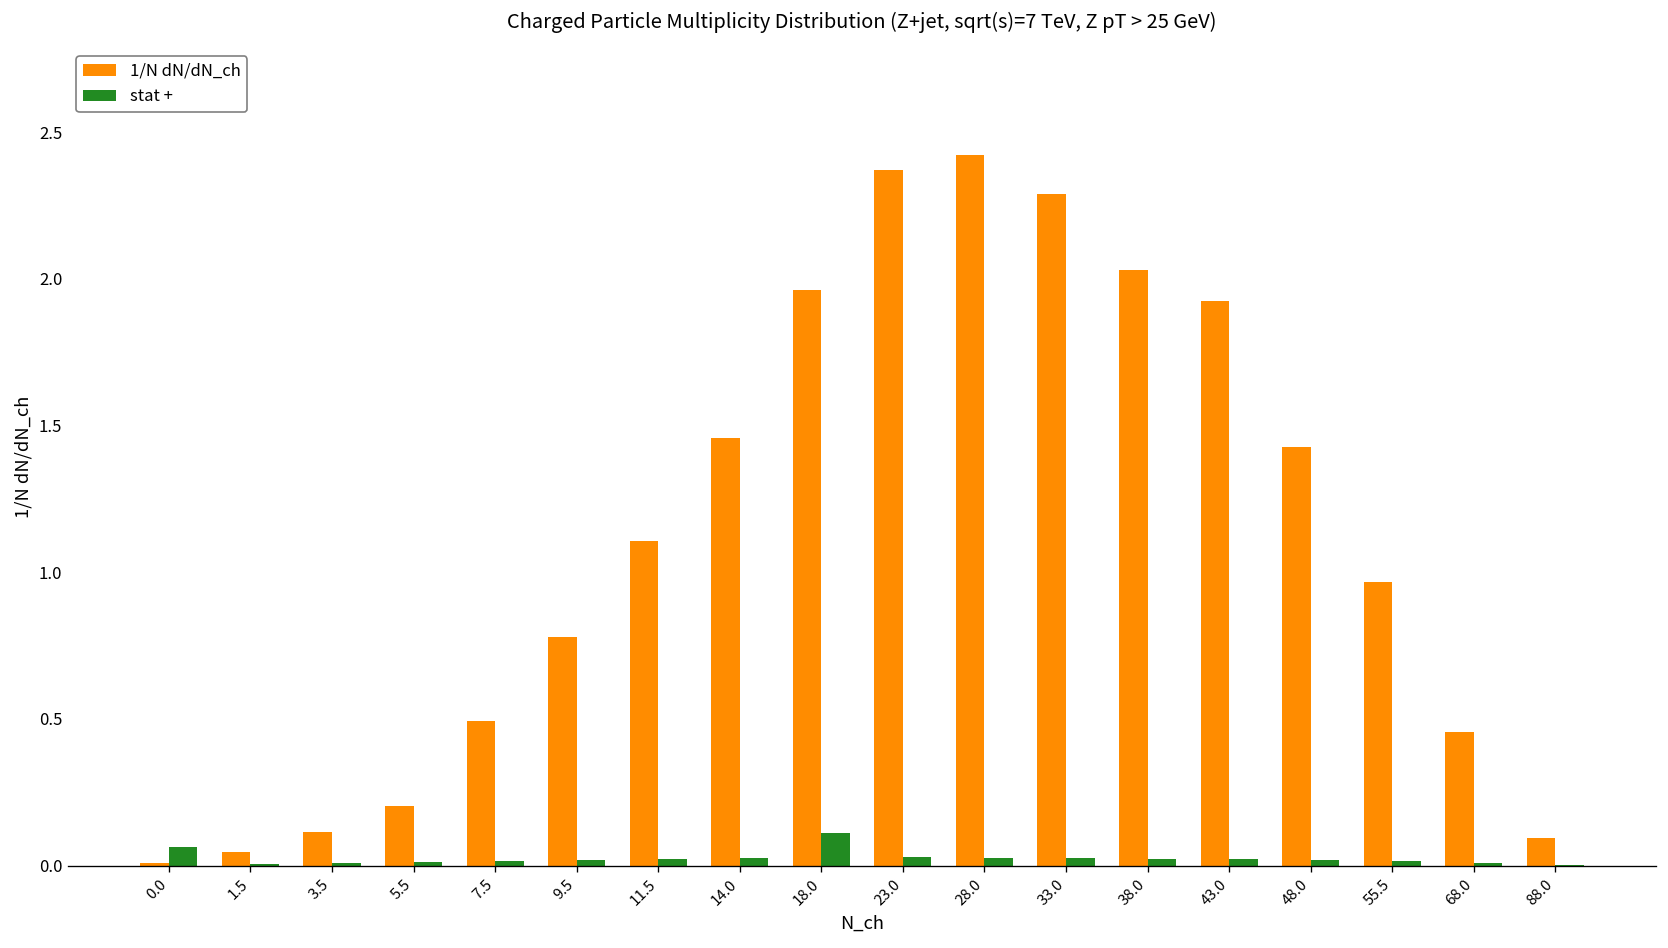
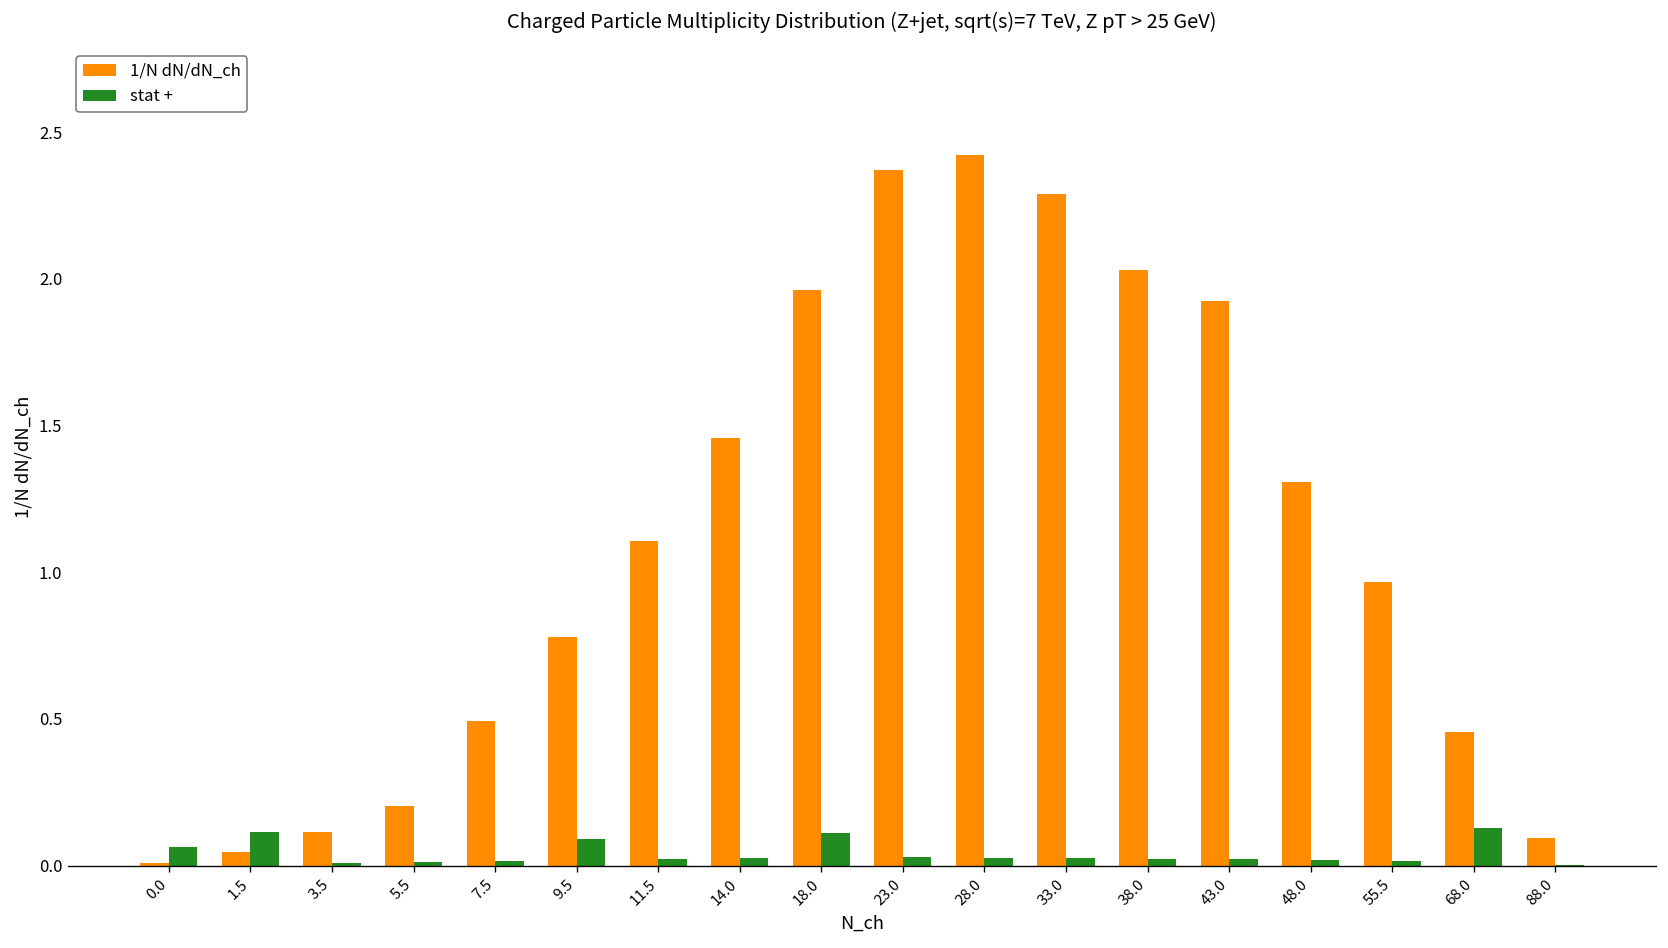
  {
    "1/N dN/dN_ch": {
      "1.5": 0.05,
      "3.5": 0.12,
      "5.5": 0.20,
      "7.5": 0.49,
      "9.5": 0.78,
      "11.5": 1.11,
      "14.0": 1.46,
      "18.0": 1.96,
      "23.0": 2.37,
      "28.0": 2.42,
      "33.0": 2.29,
      "38.0": 2.03,
      "43.0": 1.93,
-     "48.0": 1.43,
+     "48.0": 1.31,
      "55.5": 0.97,
      "68.0": 0.45,
      "88.0": 0.10
    },
    "stat +": {
      "0.0": 0.06,
-     "1.5": 0.01,
+     "1.5": 0.12,
      "5.5": 0.01,
      "7.5": 0.02,
-     "9.5": 0.02,
+     "9.5": 0.09,
      "11.5": 0.02,
      "14.0": 0.03,
      "18.0": 0.11,
      "23.0": 0.03,
      "28.0": 0.03,
      "33.0": 0.03,
      "38.0": 0.02,
      "43.0": 0.02,
      "48.0": 0.02,
      "55.5": 0.01,
-     "68.0": 0.01
+     "68.0": 0.13
    }
  }
